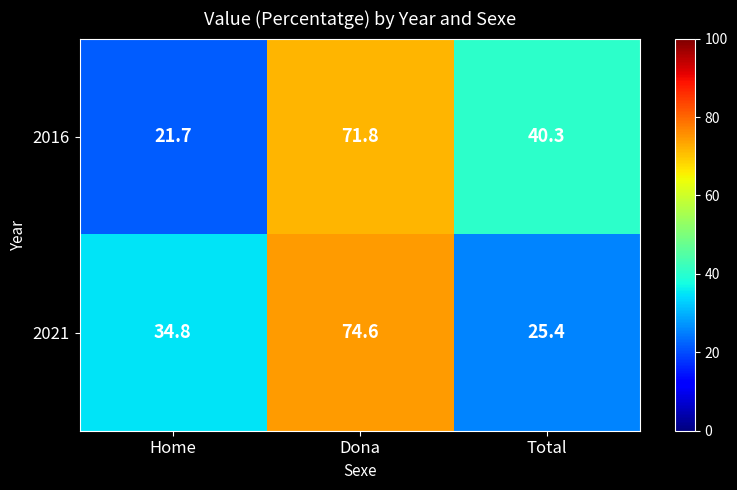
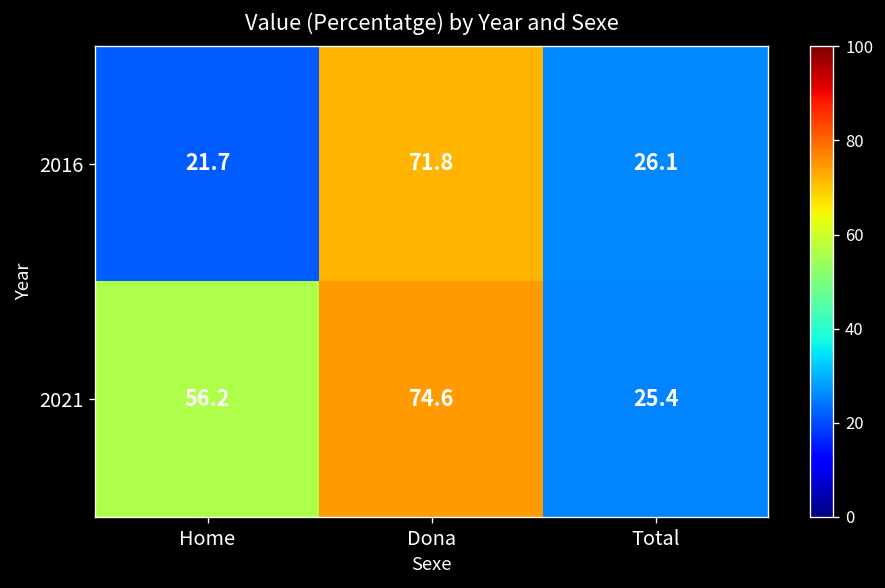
  {
    "2016": {
      "Home": 21.7,
      "Dona": 71.8,
-     "Total": 40.3
+     "Total": 26.1
    },
    "2021": {
-     "Home": 34.8,
+     "Home": 56.2,
      "Dona": 74.6,
      "Total": 25.4
    }
  }
